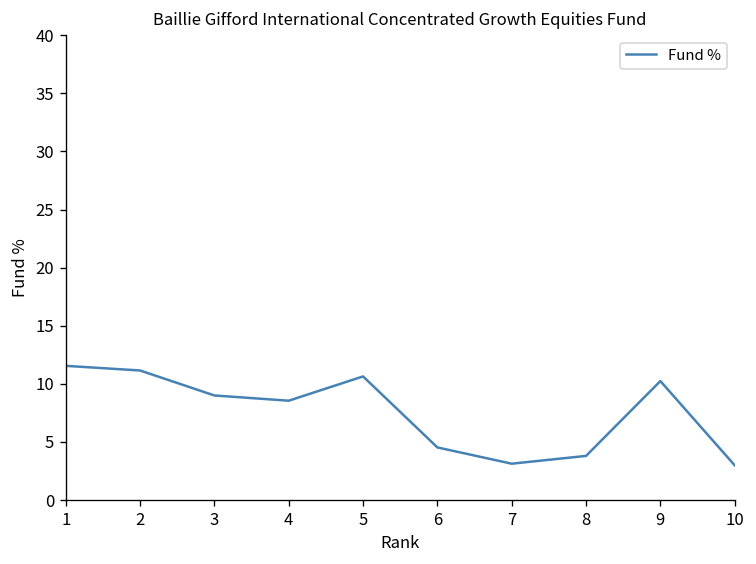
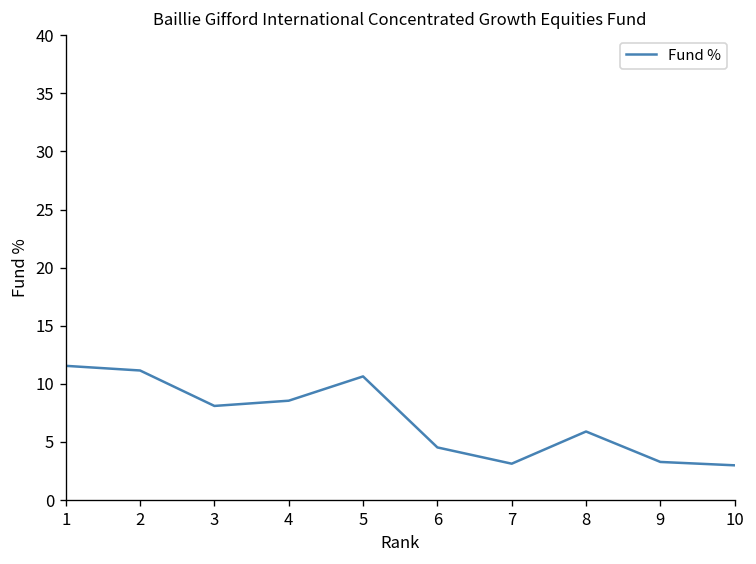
  {
    "1": 12,
    "2": 11,
-   "3": 9,
+   "3": 8,
    "4": 9,
    "5": 11,
    "6": 5,
    "7": 3,
-   "8": 4,
-   "9": 10,
+   "8": 6,
+   "9": 3,
    "10": 3
  }
